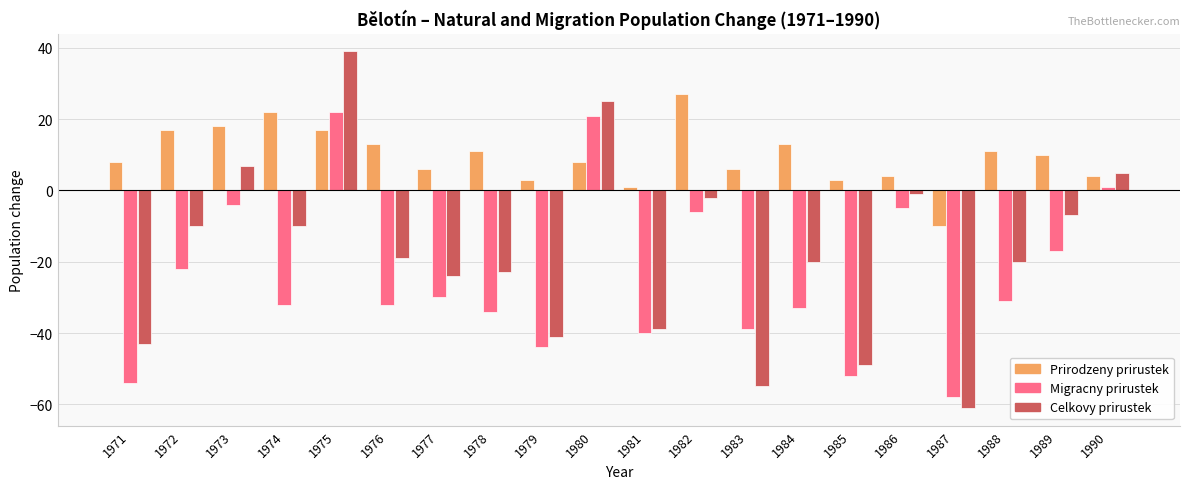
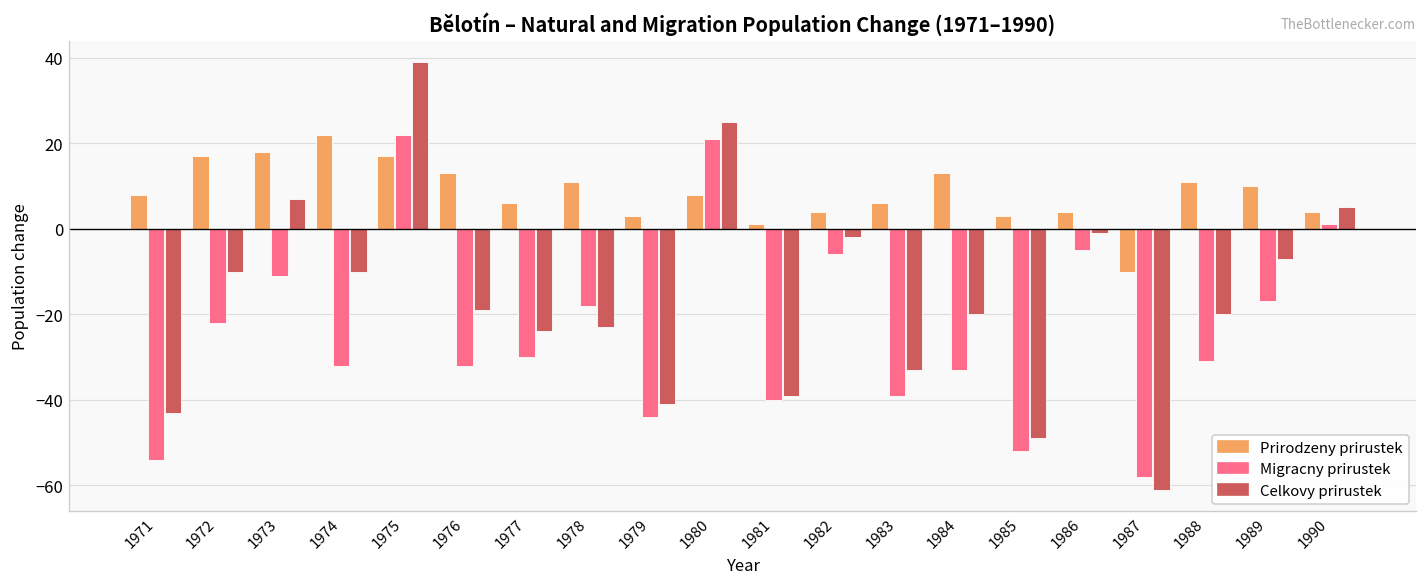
  {
    "Prirodzeny prirustek": {
      "1971": 8,
      "1972": 17,
      "1973": 18,
      "1974": 22,
      "1975": 17,
      "1976": 13,
      "1977": 6,
      "1978": 11,
      "1979": 3,
      "1980": 8,
      "1981": 1,
-     "1982": 27,
+     "1982": 4,
      "1983": 6,
      "1984": 13,
      "1985": 3,
      "1986": 4,
      "1987": -10,
      "1988": 11,
      "1989": 10,
      "1990": 4
    },
    "Migracny prirustek": {
      "1971": -54,
      "1972": -22,
-     "1973": -4,
+     "1973": -11,
      "1974": -32,
      "1975": 22,
      "1976": -32,
      "1977": -30,
-     "1978": -34,
+     "1978": -18,
      "1979": -44,
      "1980": 21,
      "1981": -40,
      "1982": -6,
      "1983": -39,
      "1984": -33,
      "1985": -52,
      "1986": -5,
      "1987": -58,
      "1988": -31,
      "1989": -17,
      "1990": 1
    },
    "Celkovy prirustek": {
      "1971": -43,
      "1972": -10,
      "1973": 7,
      "1974": -10,
      "1975": 39,
      "1976": -19,
      "1977": -24,
      "1978": -23,
      "1979": -41,
      "1980": 25,
      "1981": -39,
      "1982": -2,
-     "1983": -55,
+     "1983": -33,
      "1984": -20,
      "1985": -49,
      "1986": -1,
      "1987": -61,
      "1988": -20,
      "1989": -7,
      "1990": 5
    }
  }
